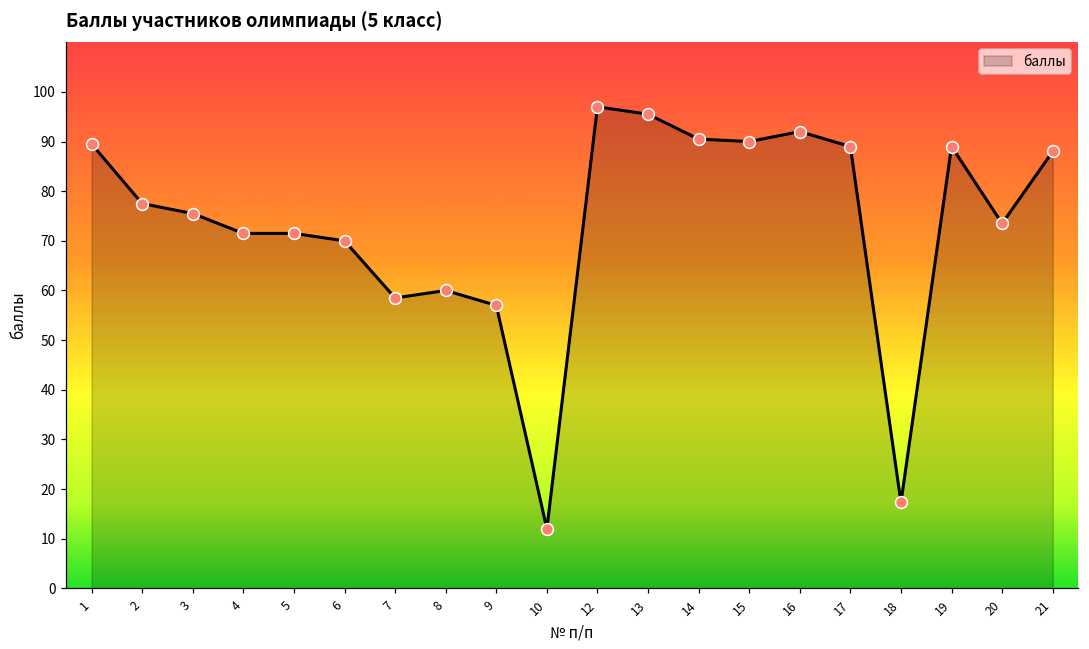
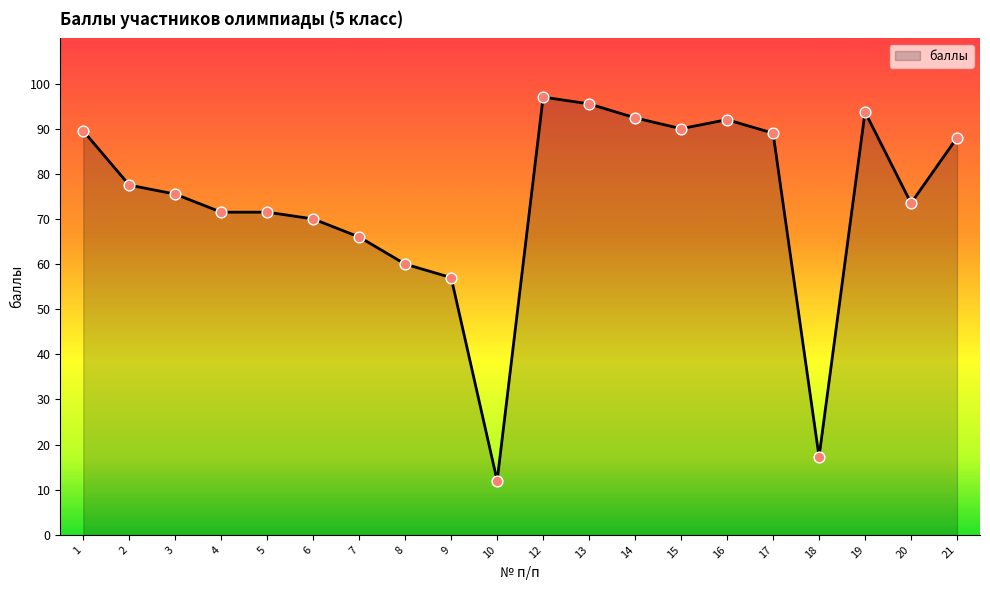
  {
    "1": 90,
    "2": 78,
    "3": 76,
    "4": 72,
    "5": 72,
    "6": 70,
-   "7": 59,
+   "7": 66,
    "8": 60,
    "9": 57,
    "10": 12,
    "12": 97,
    "13": 96,
-   "14": 91,
+   "14": 92,
    "15": 90,
    "16": 92,
    "17": 89,
    "18": 17,
-   "19": 89,
+   "19": 94,
    "20": 74,
    "21": 88
  }
